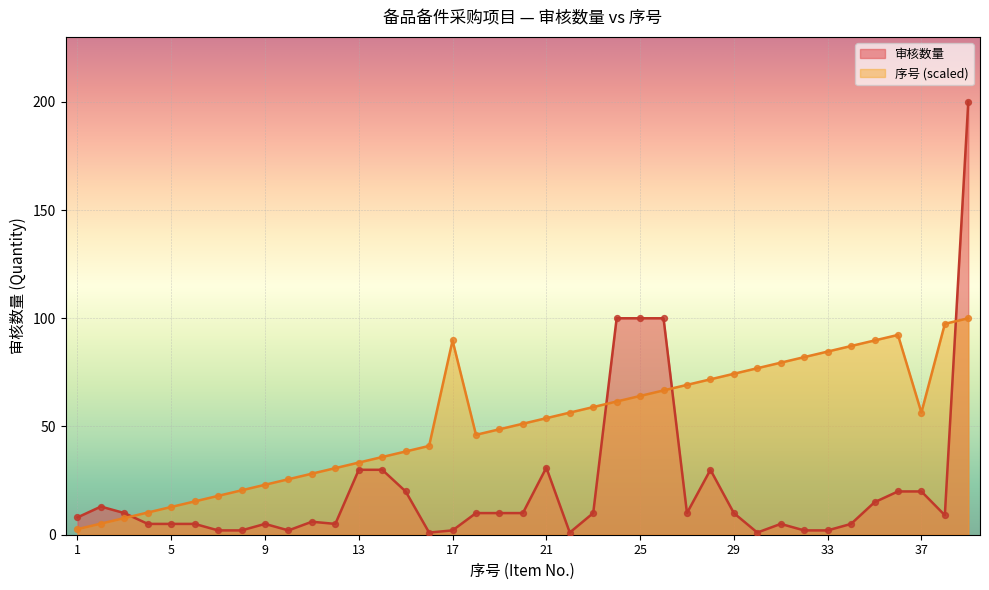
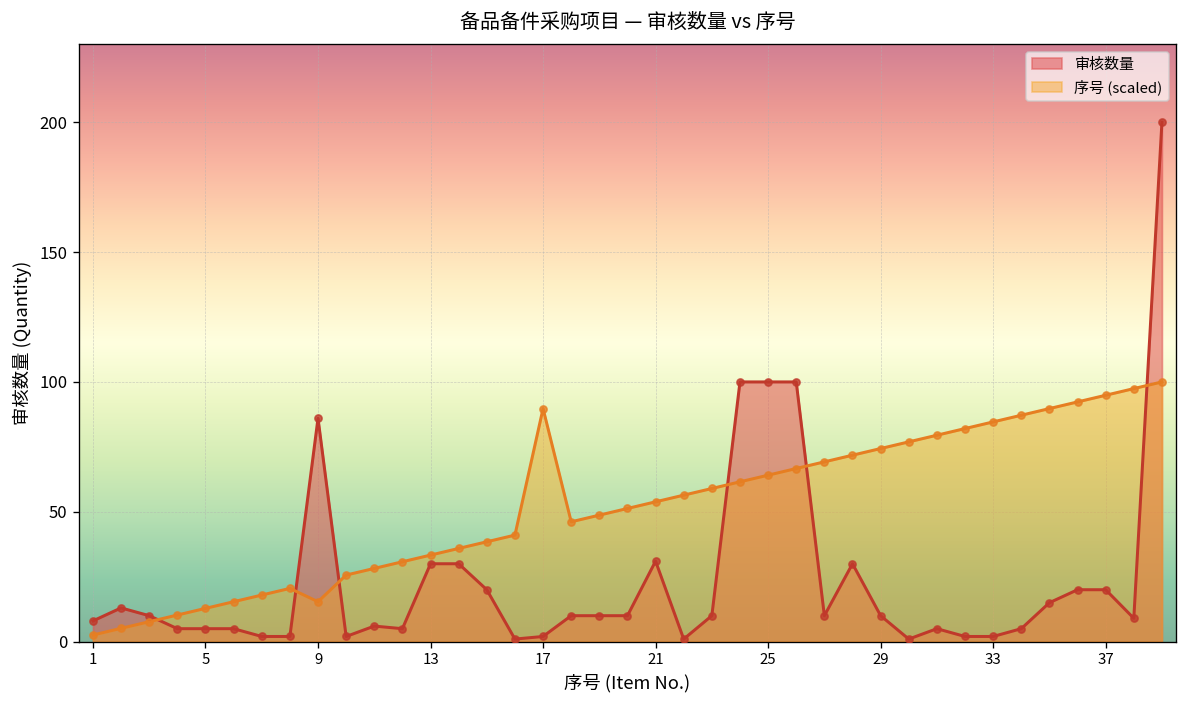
  {
    "审核数量": {
      "1": 8,
      "5": 5,
-     "9": 5,
+     "9": 86,
      "13": 30,
      "17": 2,
      "21": 31,
      "25": 100,
      "29": 10,
      "33": 2,
      "37": 20
    },
    "序号 (scaled)": {
      "1": 3,
      "5": 13,
-     "9": 23,
+     "9": 15,
      "13": 33,
      "17": 90,
      "21": 54,
      "25": 64,
      "29": 74,
      "33": 85,
-     "37": 56
+     "37": 95
    }
  }
